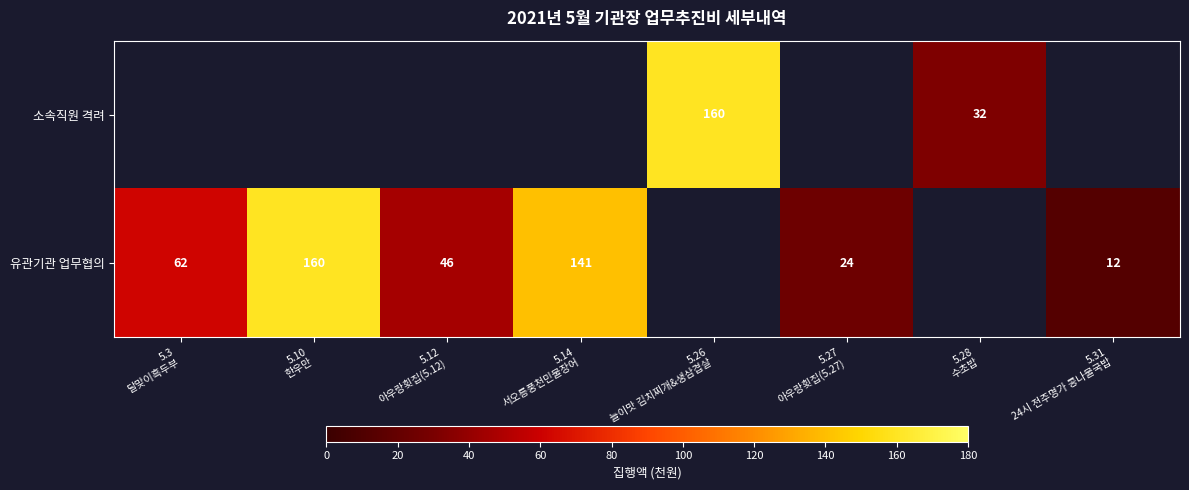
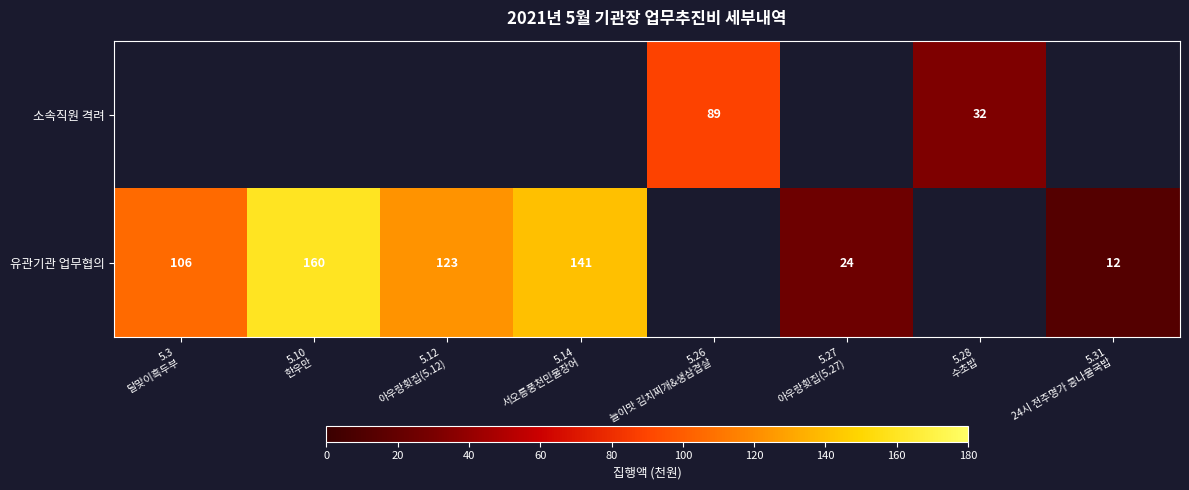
  {
    "소속직원 격려": {
-     "5.26 늘이맛 김치찌개&생삼겹살": 160,
+     "5.26 늘이맛 김치찌개&생삼겹살": 89,
      "5.28 수초밥": 32
    },
    "유관기관 업무협의": {
-     "5.3 달맞이흑두부": 62,
+     "5.3 달맞이흑두부": 106,
      "5.10 한우만": 160,
-     "5.12 아우랑횟집(5.12)": 46,
+     "5.12 아우랑횟집(5.12)": 123,
      "5.14 서오릉풍천민물장어": 141,
      "5.27 아우랑횟집(5.27)": 24,
      "5.31 24시 전주명가 콩나물국밥": 12
    }
  }
